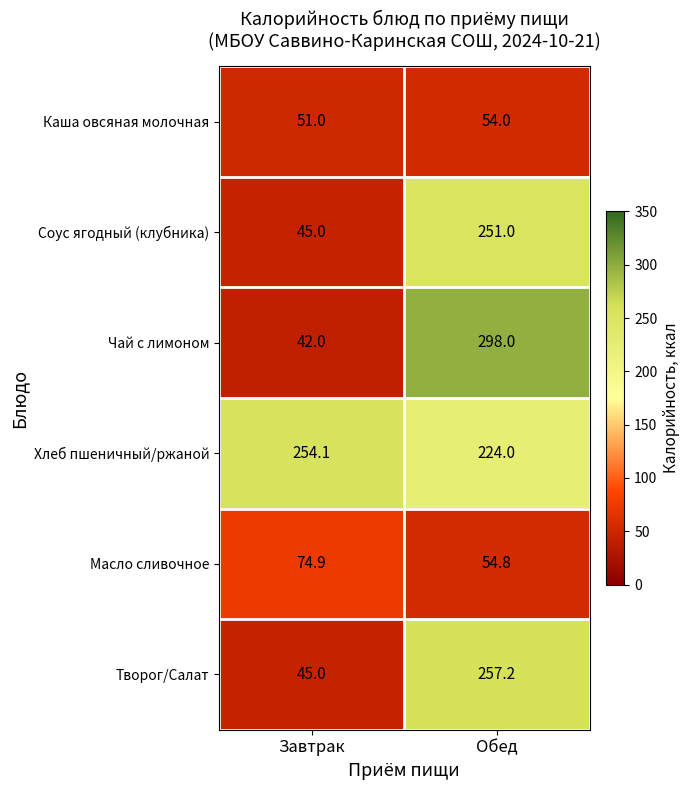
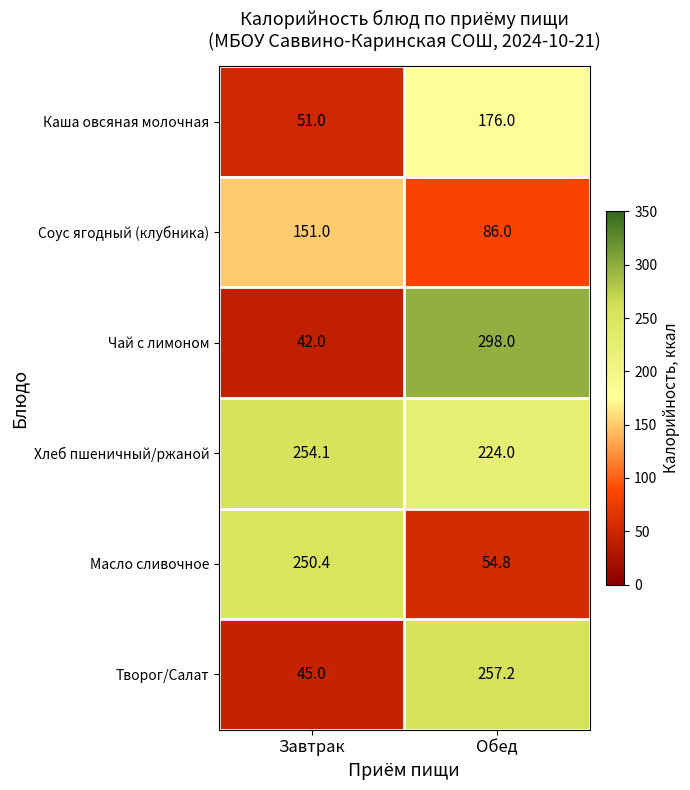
  {
    "Каша овсяная молочная": {
      "Завтрак": 51.0,
-     "Обед": 54.0
+     "Обед": 176.0
    },
    "Соус ягодный (клубника)": {
-     "Завтрак": 45.0,
-     "Обед": 251.0
+     "Завтрак": 151.0,
+     "Обед": 86.0
    },
    "Чай с лимоном": {
      "Завтрак": 42.0,
      "Обед": 298.0
    },
    "Хлеб пшеничный/ржаной": {
      "Завтрак": 254.1,
      "Обед": 224.0
    },
    "Масло сливочное": {
-     "Завтрак": 74.9,
+     "Завтрак": 250.4,
      "Обед": 54.8
    },
    "Творог/Салат": {
      "Завтрак": 45.0,
      "Обед": 257.2
    }
  }
